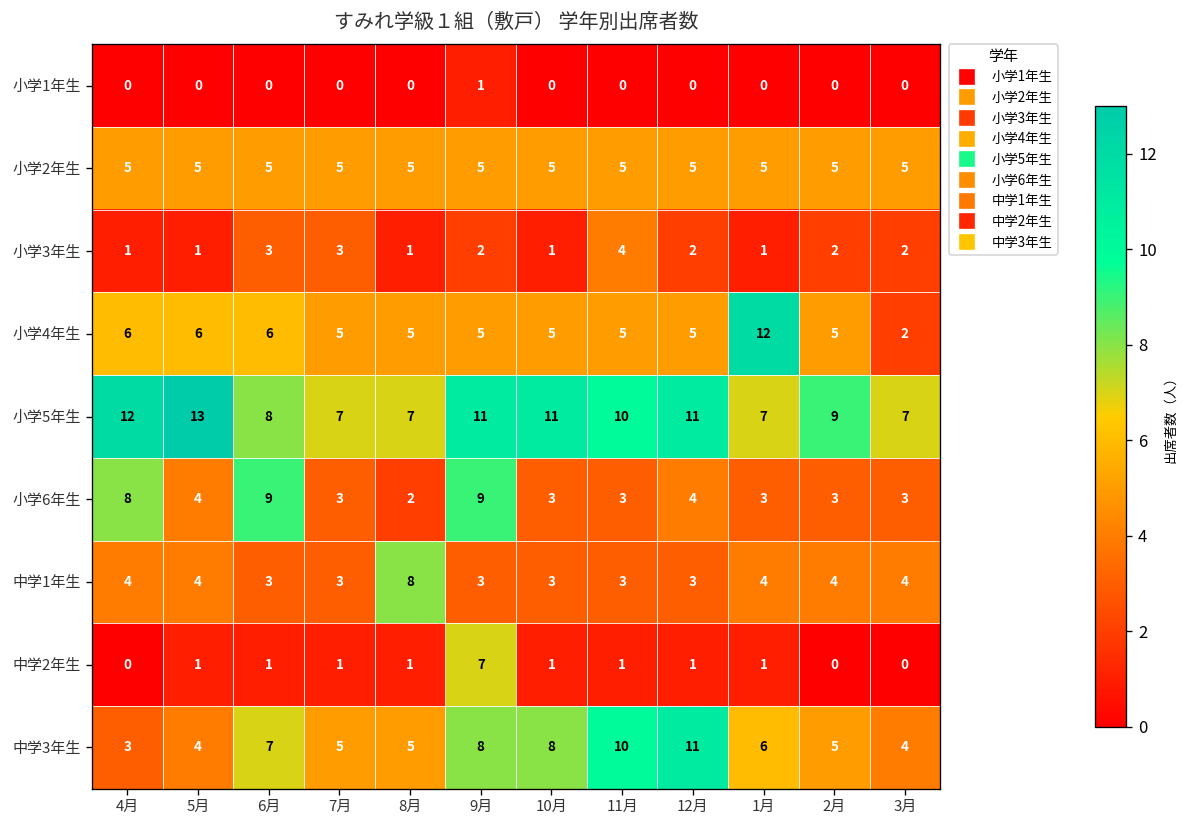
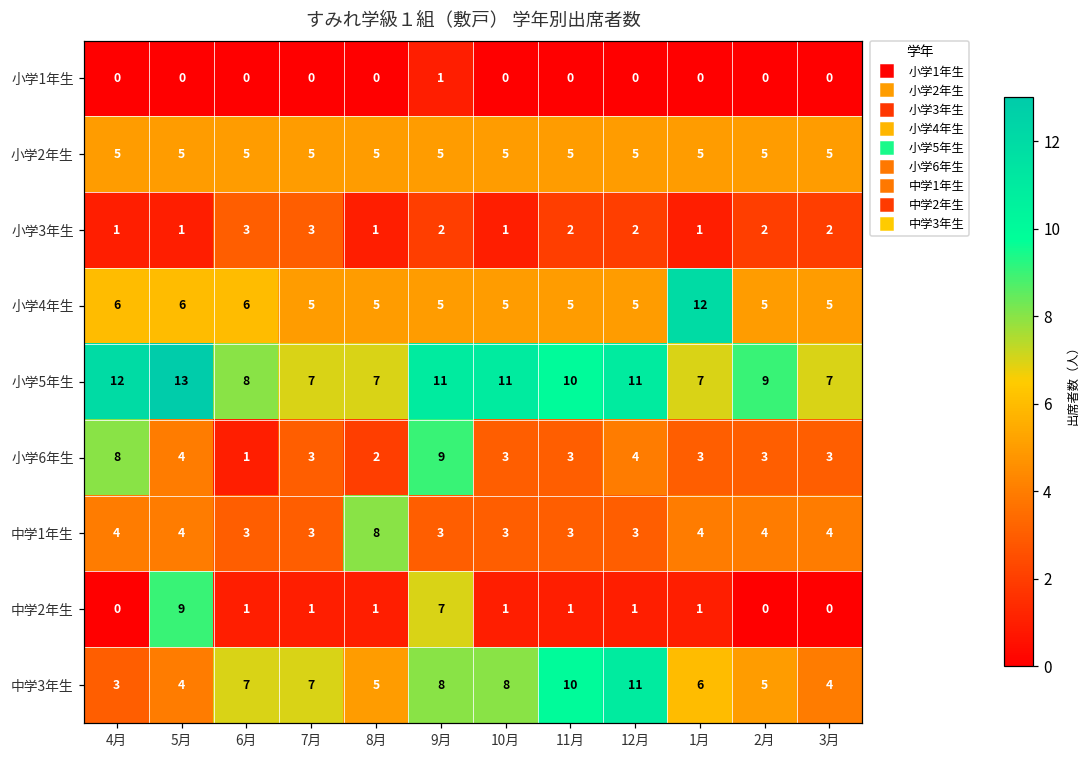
  {
    "小学1年生": {
      "4月": 0,
      "5月": 0,
      "6月": 0,
      "7月": 0,
      "8月": 0,
      "9月": 1,
      "10月": 0,
      "11月": 0,
      "12月": 0,
      "1月": 0,
      "2月": 0,
      "3月": 0
    },
    "小学2年生": {
      "4月": 5,
      "5月": 5,
      "6月": 5,
      "7月": 5,
      "8月": 5,
      "9月": 5,
      "10月": 5,
      "11月": 5,
      "12月": 5,
      "1月": 5,
      "2月": 5,
      "3月": 5
    },
    "小学3年生": {
      "4月": 1,
      "5月": 1,
      "6月": 3,
      "7月": 3,
      "8月": 1,
      "9月": 2,
      "10月": 1,
-     "11月": 4,
+     "11月": 2,
      "12月": 2,
      "1月": 1,
      "2月": 2,
      "3月": 2
    },
    "小学4年生": {
      "4月": 6,
      "5月": 6,
      "6月": 6,
      "7月": 5,
      "8月": 5,
      "9月": 5,
      "10月": 5,
      "11月": 5,
      "12月": 5,
      "1月": 12,
      "2月": 5,
-     "3月": 2
+     "3月": 5
    },
    "小学5年生": {
      "4月": 12,
      "5月": 13,
      "6月": 8,
      "7月": 7,
      "8月": 7,
      "9月": 11,
      "10月": 11,
      "11月": 10,
      "12月": 11,
      "1月": 7,
      "2月": 9,
      "3月": 7
    },
    "小学6年生": {
      "4月": 8,
      "5月": 4,
-     "6月": 9,
+     "6月": 1,
      "7月": 3,
      "8月": 2,
      "9月": 9,
      "10月": 3,
      "11月": 3,
      "12月": 4,
      "1月": 3,
      "2月": 3,
      "3月": 3
    },
    "中学1年生": {
      "4月": 4,
      "5月": 4,
      "6月": 3,
      "7月": 3,
      "8月": 8,
      "9月": 3,
      "10月": 3,
      "11月": 3,
      "12月": 3,
      "1月": 4,
      "2月": 4,
      "3月": 4
    },
    "中学2年生": {
      "4月": 0,
-     "5月": 1,
+     "5月": 9,
      "6月": 1,
      "7月": 1,
      "8月": 1,
      "9月": 7,
      "10月": 1,
      "11月": 1,
      "12月": 1,
      "1月": 1,
      "2月": 0,
      "3月": 0
    },
    "中学3年生": {
      "4月": 3,
      "5月": 4,
      "6月": 7,
-     "7月": 5,
+     "7月": 7,
      "8月": 5,
      "9月": 8,
      "10月": 8,
      "11月": 10,
      "12月": 11,
      "1月": 6,
      "2月": 5,
      "3月": 4
    }
  }
